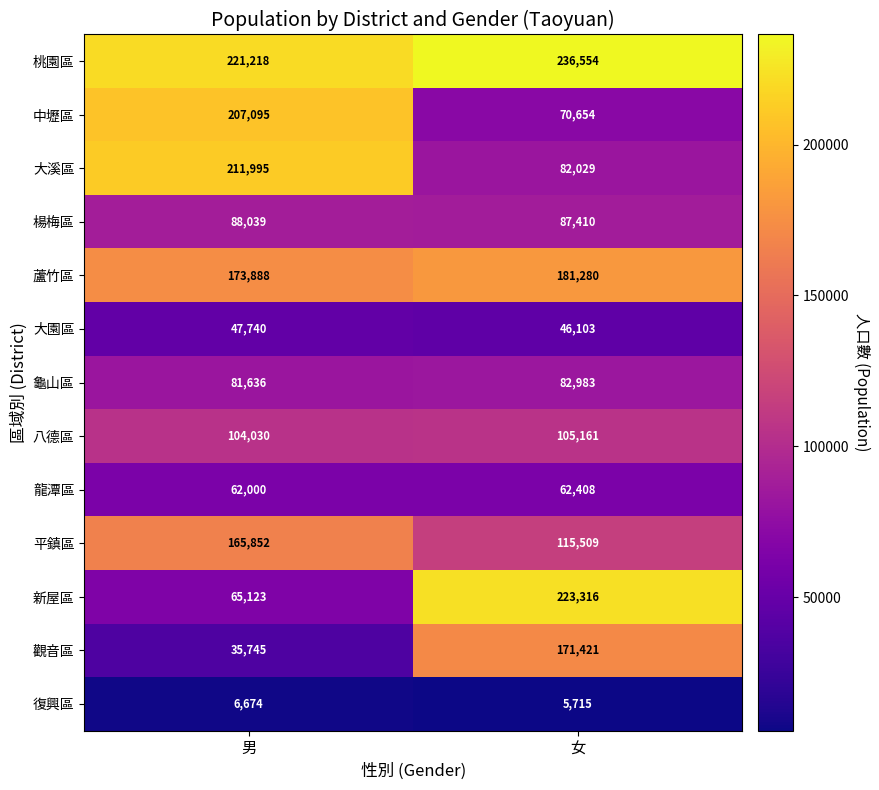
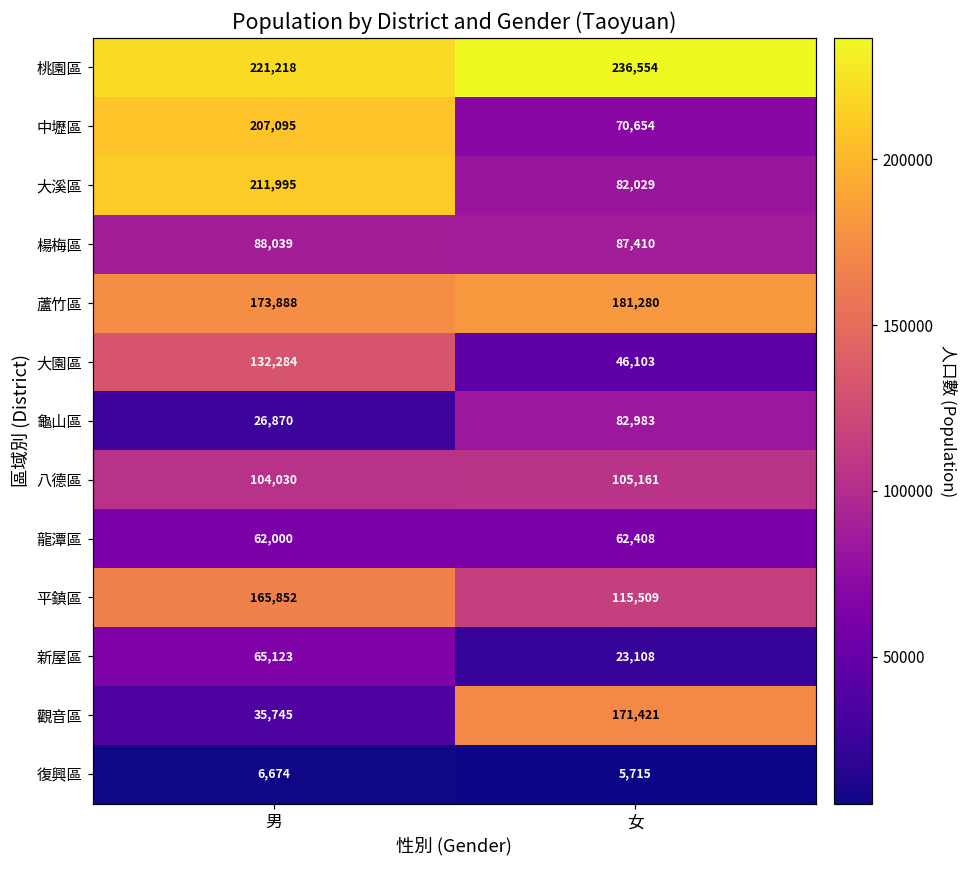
  {
    "桃園區": {
      "男": "221,218",
      "女": "236,554"
    },
    "中壢區": {
      "男": "207,095",
      "女": "70,654"
    },
    "大溪區": {
      "男": "211,995",
      "女": "82,029"
    },
    "楊梅區": {
      "男": "88,039",
      "女": "87,410"
    },
    "蘆竹區": {
      "男": "173,888",
      "女": "181,280"
    },
    "大園區": {
-     "男": "47,740",
+     "男": "132,284",
      "女": "46,103"
    },
    "龜山區": {
-     "男": "81,636",
+     "男": "26,870",
      "女": "82,983"
    },
    "八德區": {
      "男": "104,030",
      "女": "105,161"
    },
    "龍潭區": {
      "男": "62,000",
      "女": "62,408"
    },
    "平鎮區": {
      "男": "165,852",
      "女": "115,509"
    },
    "新屋區": {
      "男": "65,123",
-     "女": "223,316"
+     "女": "23,108"
    },
    "觀音區": {
      "男": "35,745",
      "女": "171,421"
    },
    "復興區": {
      "男": "6,674",
      "女": "5,715"
    }
  }
